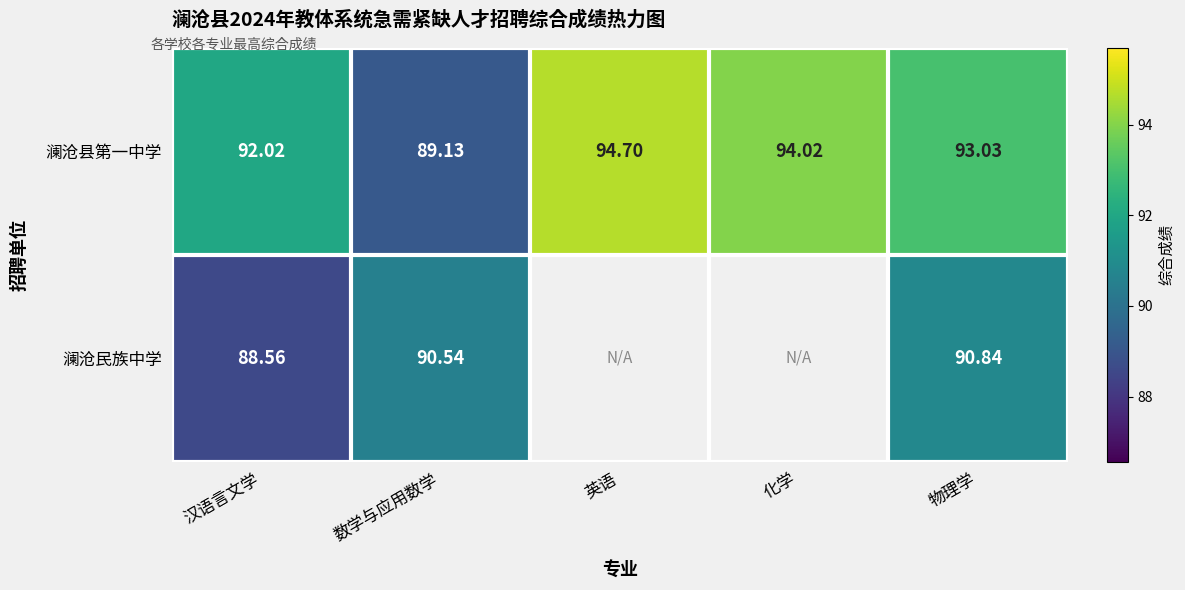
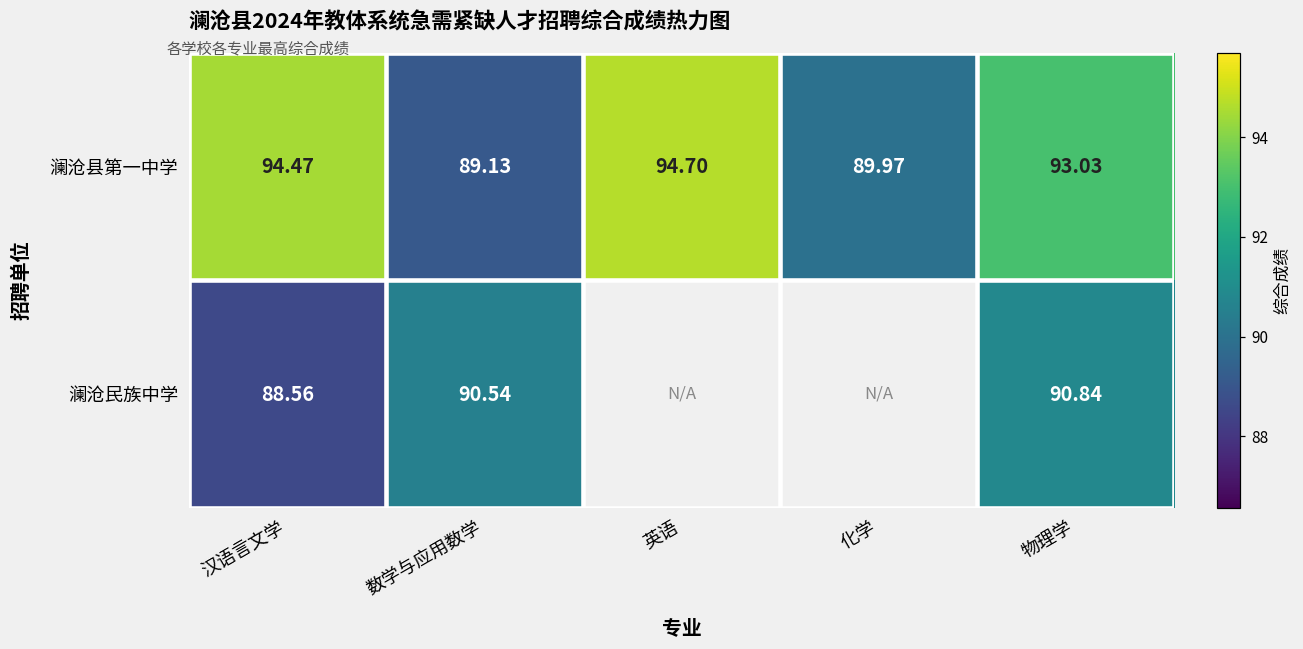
  {
    "澜沧县第一中学": {
-     "汉语言文学": 92.02,
+     "汉语言文学": 94.47,
      "数学与应用数学": 89.13,
      "英语": 94.70,
-     "化学": 94.02,
+     "化学": 89.97,
      "物理学": 93.03
    },
    "澜沧民族中学": {
      "汉语言文学": 88.56,
      "数学与应用数学": 90.54,
      "物理学": 90.84
    }
  }
